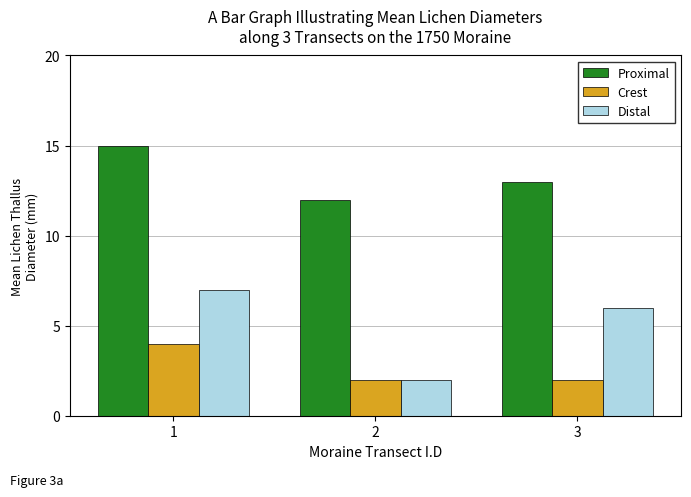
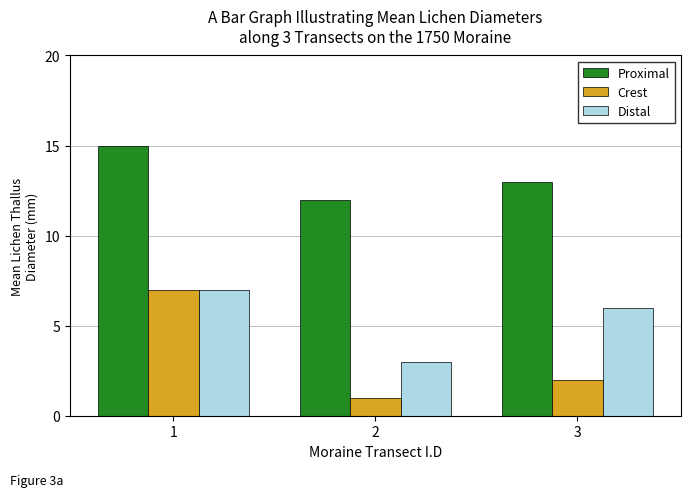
  {
    "Proximal": {
      "1": 15,
      "2": 12,
      "3": 13
    },
    "Crest": {
-     "1": 4,
-     "2": 2,
+     "1": 7,
+     "2": 1,
      "3": 2
    },
    "Distal": {
      "1": 7,
-     "2": 2,
+     "2": 3,
      "3": 6
    }
  }
